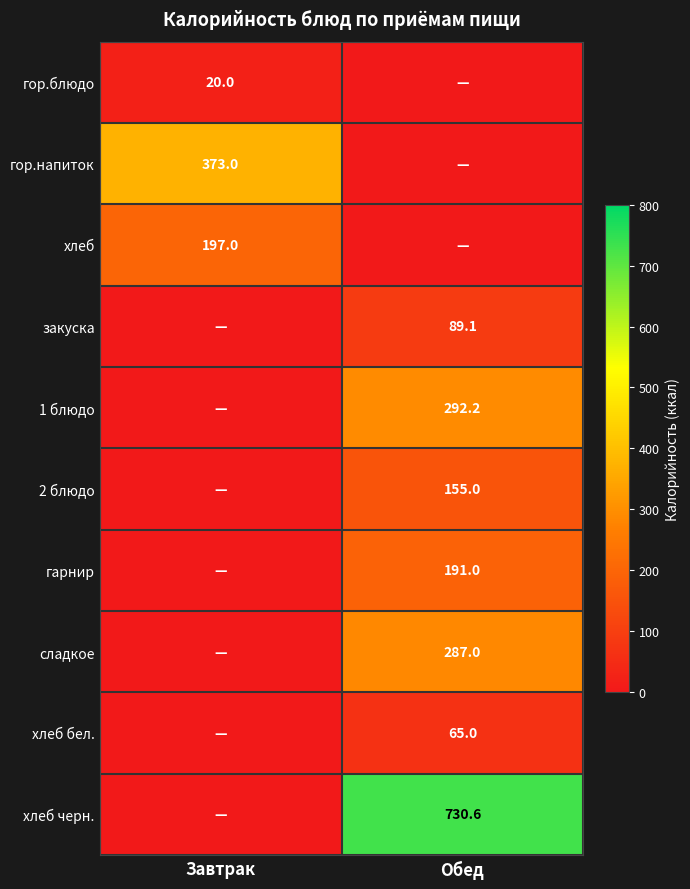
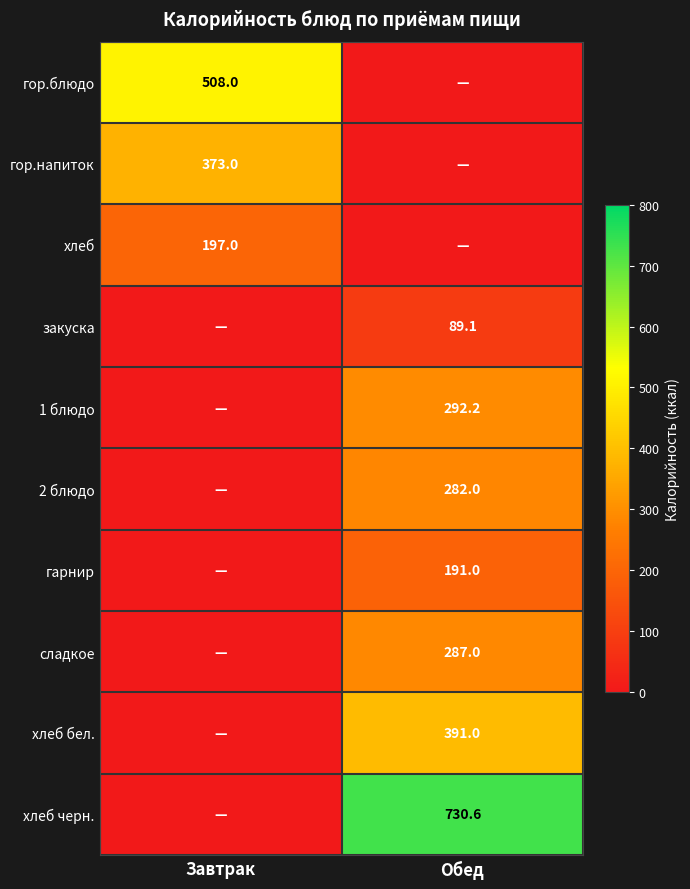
  {
    "гор.блюдо": {
-     "Завтрак": 20.0
+     "Завтрак": 508.0
    },
    "гор.напиток": {
      "Завтрак": 373.0
    },
    "хлеб": {
      "Завтрак": 197.0
    },
    "закуска": {
      "Обед": 89.1
    },
    "1 блюдо": {
      "Обед": 292.2
    },
    "2 блюдо": {
-     "Обед": 155.0
+     "Обед": 282.0
    },
    "гарнир": {
      "Обед": 191.0
    },
    "сладкое": {
      "Обед": 287.0
    },
    "хлеб бел.": {
-     "Обед": 65.0
+     "Обед": 391.0
    },
    "хлеб черн.": {
      "Обед": 730.6
    }
  }
